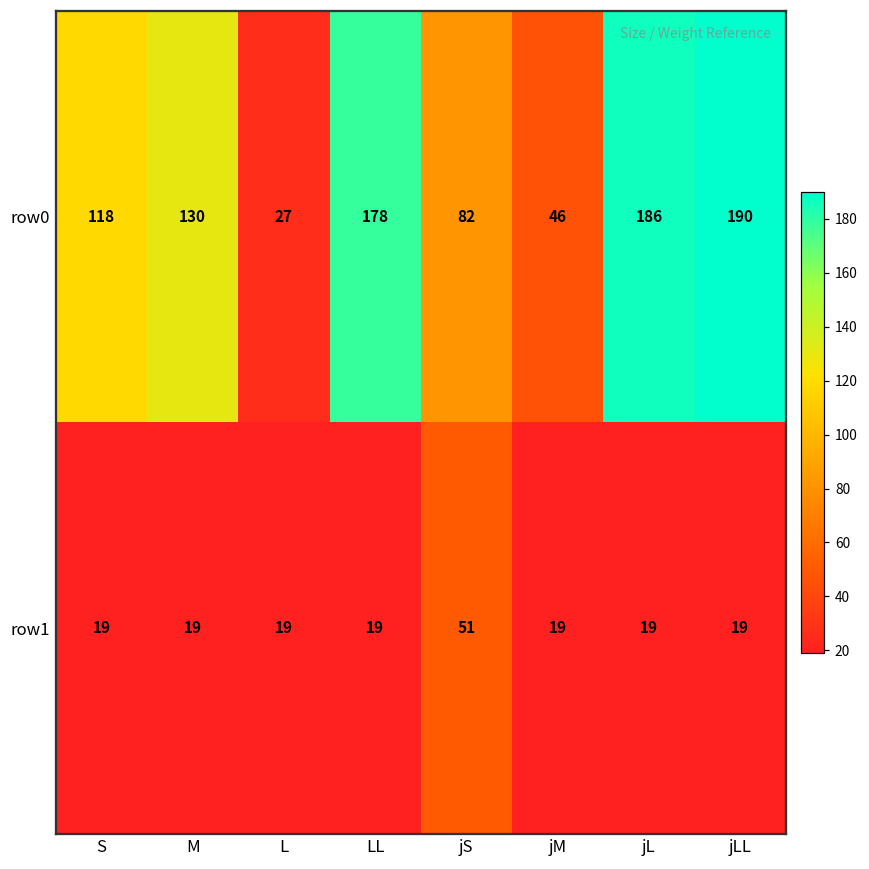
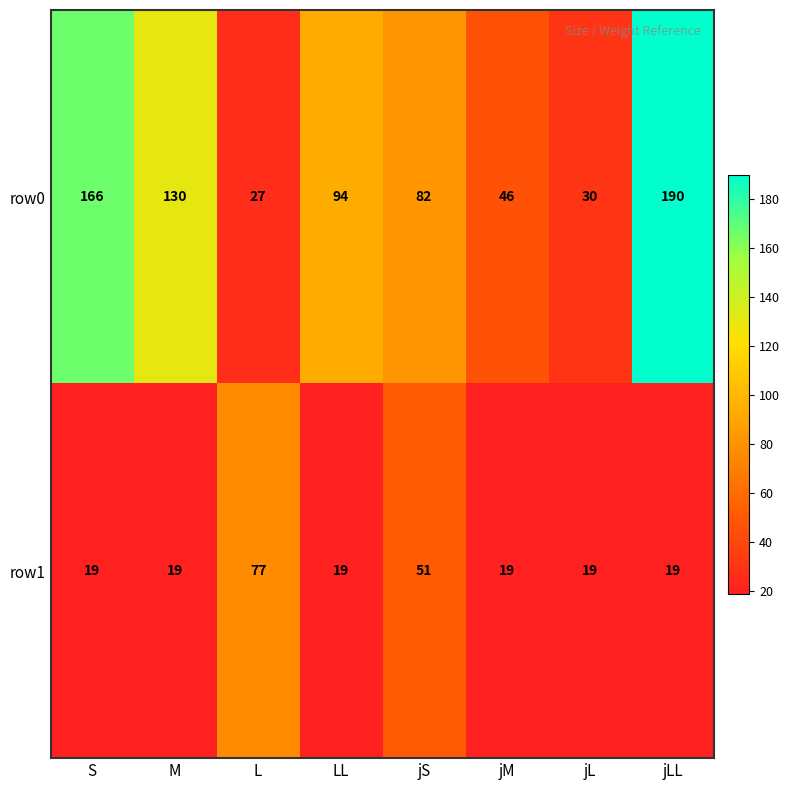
  {
    "row0": {
-     "S": 118,
+     "S": 166,
      "M": 130,
      "L": 27,
-     "LL": 178,
+     "LL": 94,
      "jS": 82,
      "jM": 46,
-     "jL": 186
+     "jL": 30
    },
    "row1": {
      "S": 19,
      "M": 19,
-     "L": 19,
+     "L": 77,
      "LL": 19,
      "jS": 51,
      "jM": 19,
      "jL": 19,
      "jLL": 19
    }
  }
